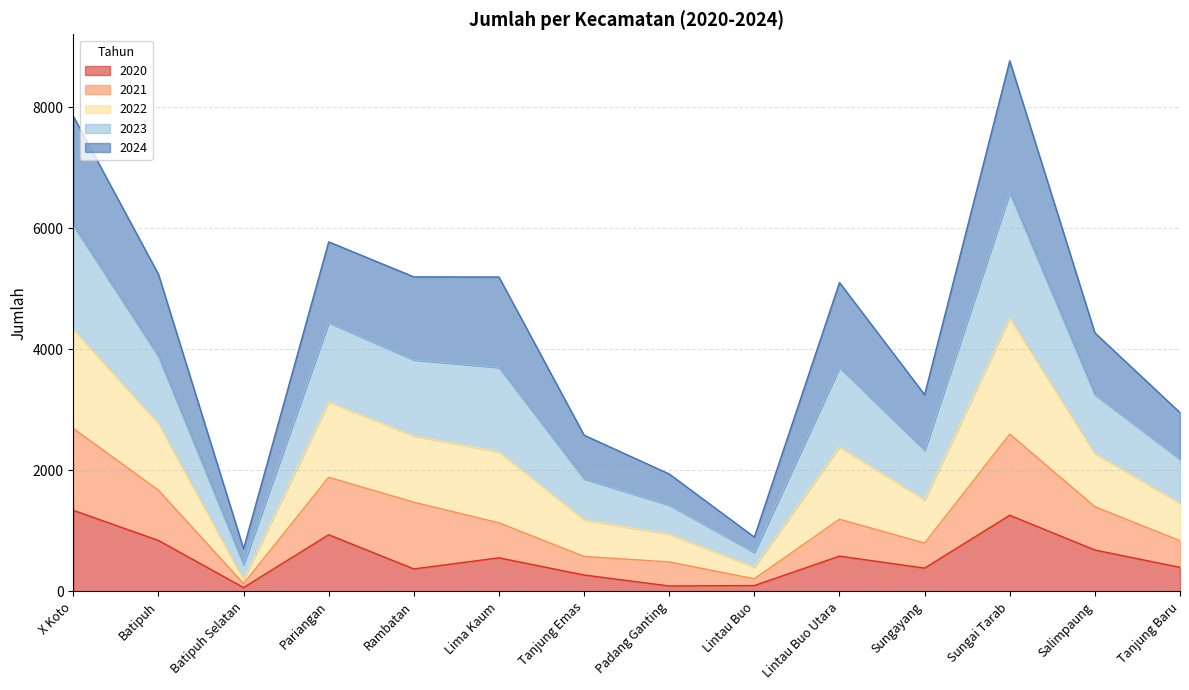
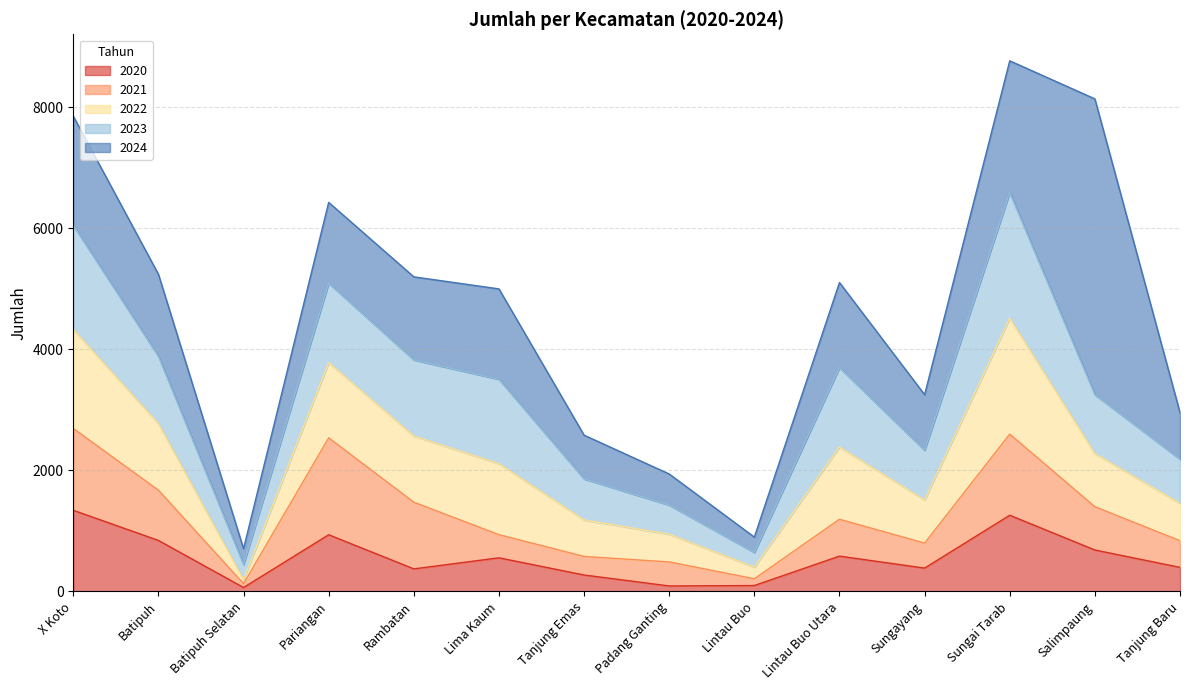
  {
    "2020": {
      "X Koto": 1300,
      "Batipuh": 800,
      "Batipuh Selatan": 100,
      "Pariangan": 900,
      "Rambatan": 400,
      "Lima Kaum": 600,
      "Tanjung Emas": 300,
      "Padang Ganting": 100,
      "Lintau Buo": 100,
      "Lintau Buo Utara": 600,
      "Sungayang": 400,
      "Sungai Tarab": 1300,
      "Salimpaung": 700,
      "Tanjung Baru": 400
    },
    "2021": {
      "X Koto": 1400,
      "Batipuh": 800,
      "Batipuh Selatan": 100,
-     "Pariangan": 900,
+     "Pariangan": 1600,
      "Rambatan": 1100,
-     "Lima Kaum": 600,
+     "Lima Kaum": 400,
      "Tanjung Emas": 300,
      "Padang Ganting": 400,
      "Lintau Buo": 100,
      "Lintau Buo Utara": 600,
      "Sungayang": 400,
      "Sungai Tarab": 1300,
      "Salimpaung": 700,
      "Tanjung Baru": 400
    },
    "2022": {
      "X Koto": 1600,
      "Batipuh": 1100,
      "Batipuh Selatan": 100,
      "Pariangan": 1200,
      "Rambatan": 1100,
      "Lima Kaum": 1200,
      "Tanjung Emas": 600,
      "Padang Ganting": 500,
      "Lintau Buo": 200,
      "Lintau Buo Utara": 1200,
      "Sungayang": 700,
      "Sungai Tarab": 1900,
      "Salimpaung": 900,
      "Tanjung Baru": 600
    },
    "2023": {
      "X Koto": 1700,
      "Batipuh": 1100,
      "Batipuh Selatan": 200,
      "Pariangan": 1300,
      "Rambatan": 1300,
      "Lima Kaum": 1400,
      "Tanjung Emas": 700,
      "Padang Ganting": 500,
      "Lintau Buo": 200,
      "Lintau Buo Utara": 1300,
      "Sungayang": 800,
      "Sungai Tarab": 2100,
      "Salimpaung": 1000,
      "Tanjung Baru": 700
    },
    "2024": {
      "X Koto": 1800,
      "Batipuh": 1400,
      "Batipuh Selatan": 300,
      "Pariangan": 1300,
      "Rambatan": 1400,
      "Lima Kaum": 1500,
      "Tanjung Emas": 700,
      "Padang Ganting": 500,
      "Lintau Buo": 300,
      "Lintau Buo Utara": 1400,
      "Sungayang": 900,
      "Sungai Tarab": 2200,
-     "Salimpaung": 1000,
+     "Salimpaung": 4900,
      "Tanjung Baru": 800
    }
  }
